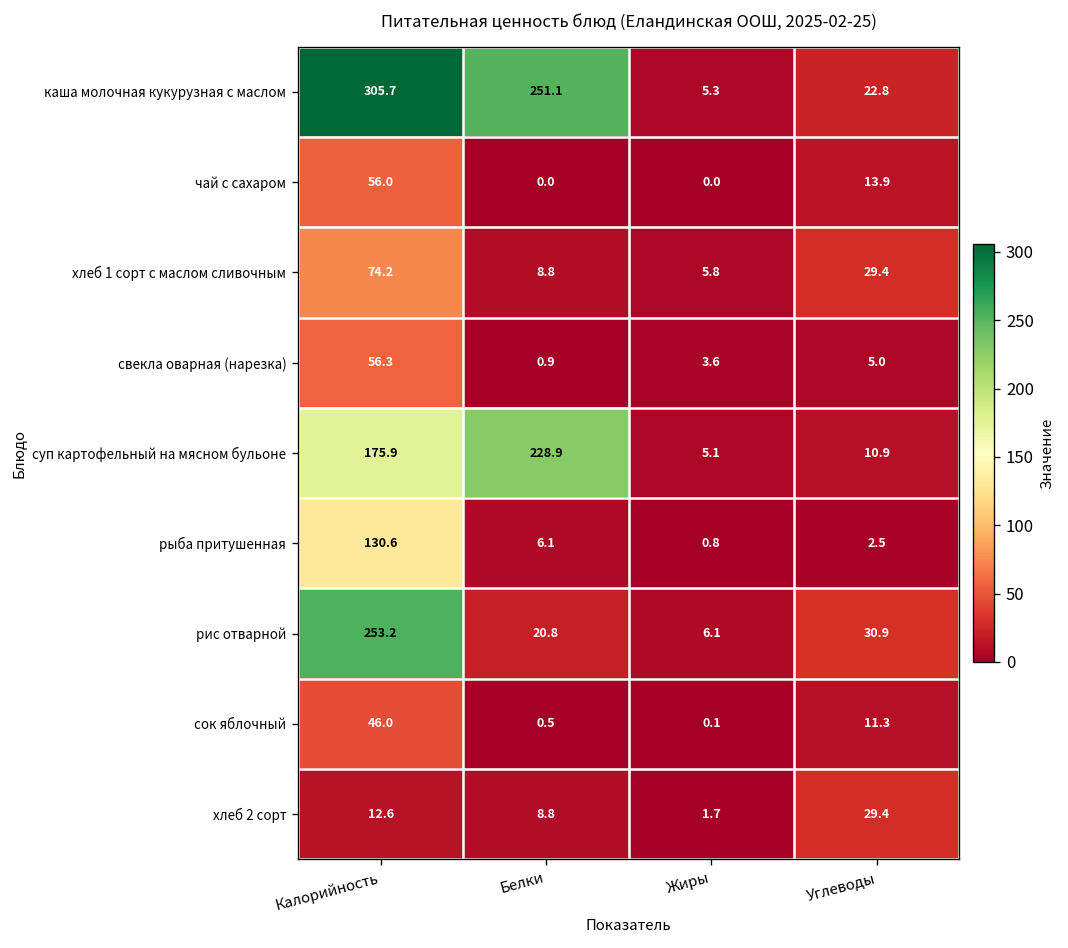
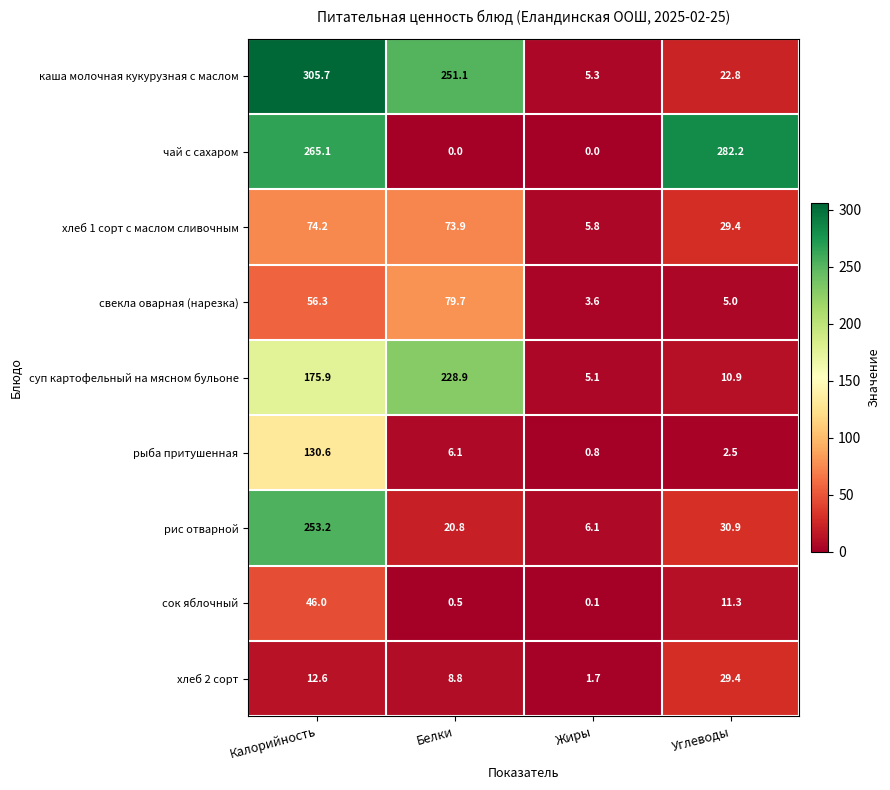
  {
    "каша молочная кукурузная с маслом": {
      "Калорийность": 305.7,
      "Белки": 251.1,
      "Жиры": 5.3,
      "Углеводы": 22.8
    },
    "чай с сахаром": {
-     "Калорийность": 56.0,
+     "Калорийность": 265.1,
      "Белки": 0.0,
      "Жиры": 0.0,
-     "Углеводы": 13.9
+     "Углеводы": 282.2
    },
    "хлеб 1 сорт с маслом сливочным": {
      "Калорийность": 74.2,
-     "Белки": 8.8,
+     "Белки": 73.9,
      "Жиры": 5.8,
      "Углеводы": 29.4
    },
    "свекла оварная (нарезка)": {
      "Калорийность": 56.3,
-     "Белки": 0.9,
+     "Белки": 79.7,
      "Жиры": 3.6,
      "Углеводы": 5.0
    },
    "суп картофельный на мясном бульоне": {
      "Калорийность": 175.9,
      "Белки": 228.9,
      "Жиры": 5.1,
      "Углеводы": 10.9
    },
    "рыба притушенная": {
      "Калорийность": 130.6,
      "Белки": 6.1,
      "Жиры": 0.8,
      "Углеводы": 2.5
    },
    "рис отварной": {
      "Калорийность": 253.2,
      "Белки": 20.8,
      "Жиры": 6.1,
      "Углеводы": 30.9
    },
    "сок яблочный": {
      "Калорийность": 46.0,
      "Белки": 0.5,
      "Жиры": 0.1,
      "Углеводы": 11.3
    },
    "хлеб 2 сорт": {
      "Калорийность": 12.6,
      "Белки": 8.8,
      "Жиры": 1.7,
      "Углеводы": 29.4
    }
  }
